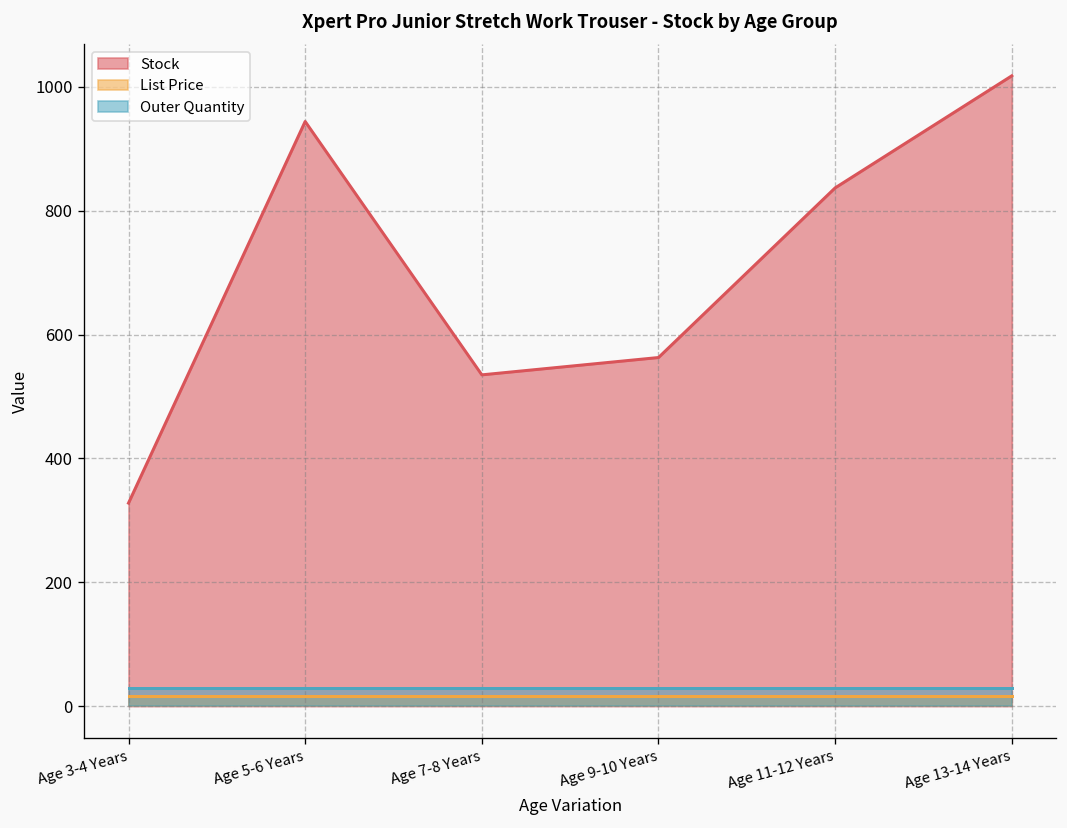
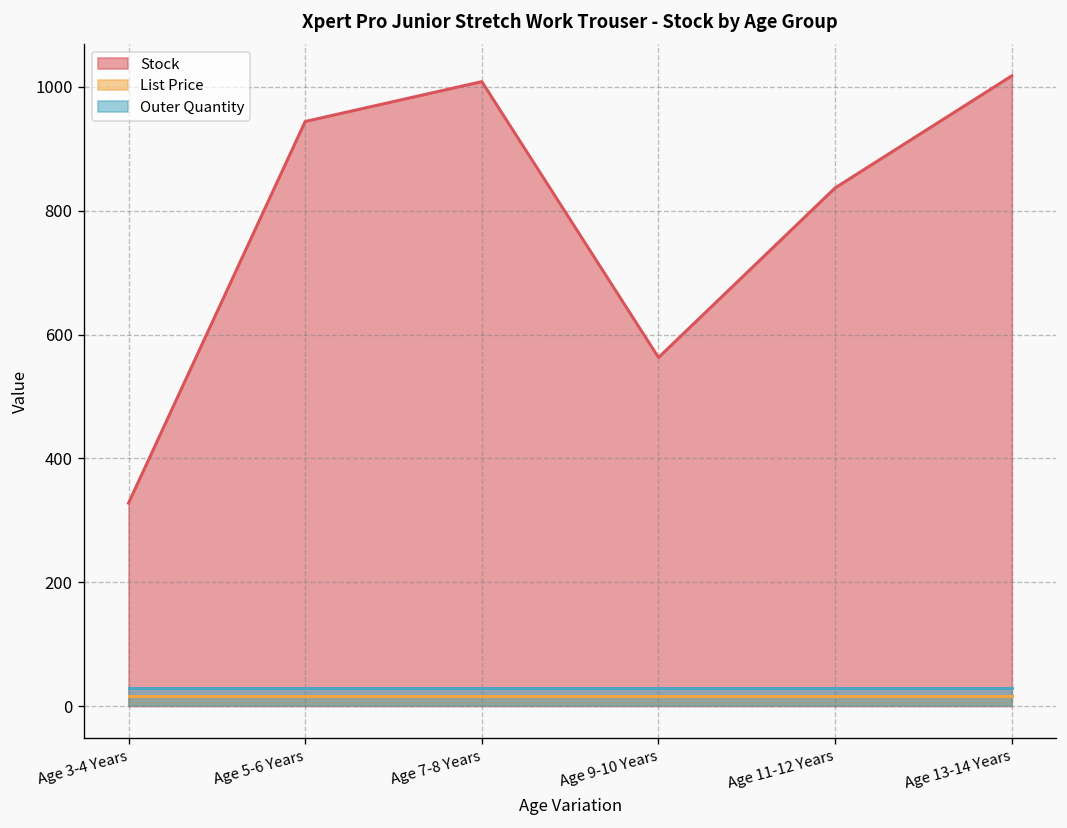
  {
    "Stock": {
      "Age 3-4 Years": 330,
      "Age 5-6 Years": 940,
-     "Age 7-8 Years": 540,
+     "Age 7-8 Years": 1010,
      "Age 9-10 Years": 560,
      "Age 11-12 Years": 840,
      "Age 13-14 Years": 1020
    },
    "List Price": {
      "Age 3-4 Years": 20,
      "Age 5-6 Years": 20,
      "Age 7-8 Years": 20,
      "Age 9-10 Years": 20,
      "Age 11-12 Years": 20,
      "Age 13-14 Years": 20
    },
    "Outer Quantity": {
      "Age 3-4 Years": 30,
      "Age 5-6 Years": 30,
      "Age 7-8 Years": 30,
      "Age 9-10 Years": 30,
      "Age 11-12 Years": 30,
      "Age 13-14 Years": 30
    }
  }
